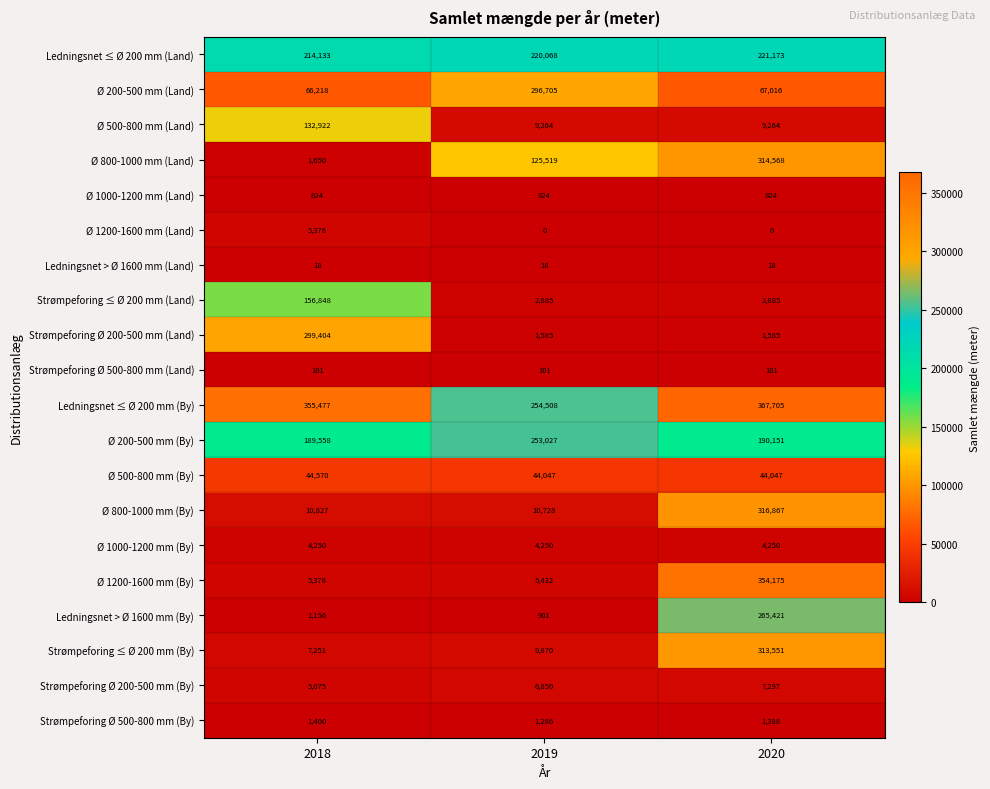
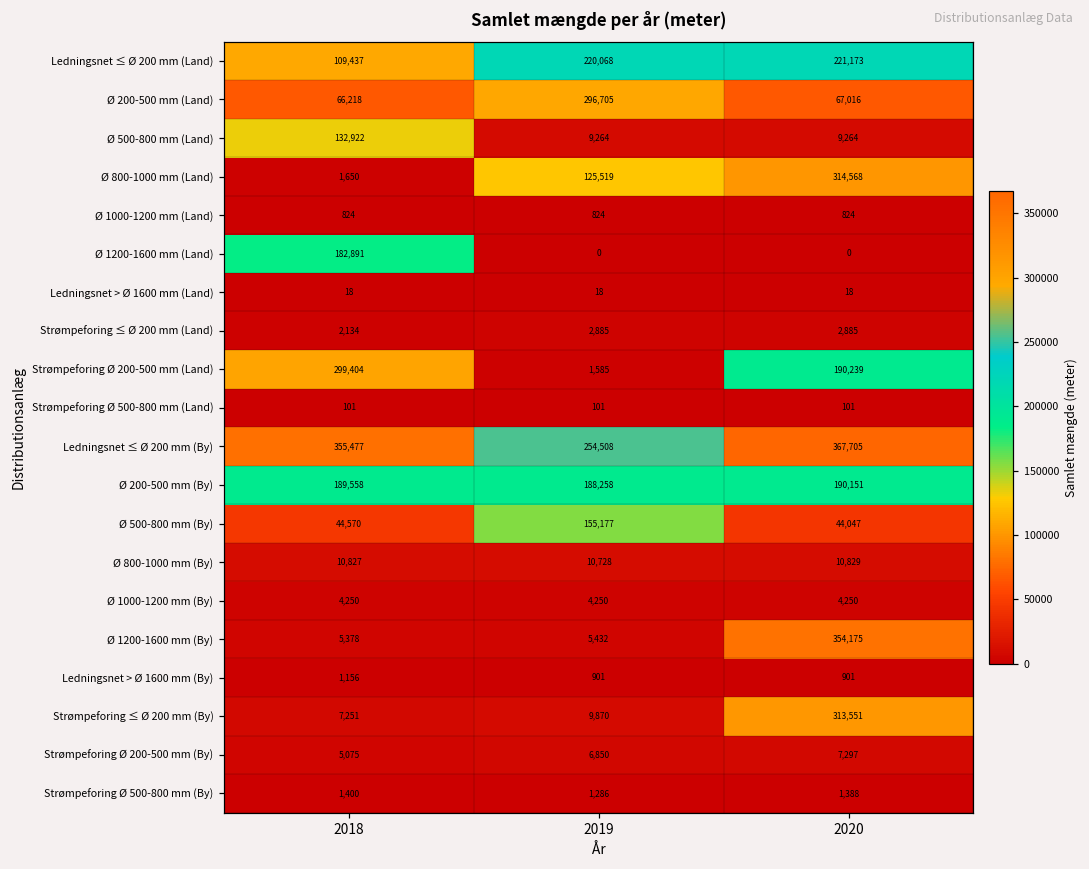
  {
    "Ledningsnet ≤ Ø 200 mm (Land)": {
-     "2018": "214,133",
+     "2018": "109,437",
      "2019": "220,068",
      "2020": "221,173"
    },
    "Ø 200-500 mm (Land)": {
      "2018": "66,218",
      "2019": "296,705",
      "2020": "67,016"
    },
    "Ø 500-800 mm (Land)": {
      "2018": "132,922",
      "2019": "9,264",
      "2020": "9,264"
    },
    "Ø 800-1000 mm (Land)": {
      "2018": "1,650",
      "2019": "125,519",
      "2020": "314,568"
    },
    "Ø 1000-1200 mm (Land)": {
      "2018": "824",
      "2019": "824",
      "2020": "824"
    },
    "Ø 1200-1600 mm (Land)": {
-     "2018": "5,378",
+     "2018": "182,891",
      "2019": "0",
      "2020": "0"
    },
    "Ledningsnet > Ø 1600 mm (Land)": {
      "2018": "18",
      "2019": "18",
      "2020": "18"
    },
    "Strømpeforing ≤ Ø 200 mm (Land)": {
-     "2018": "156,848",
+     "2018": "2,134",
      "2019": "2,885",
      "2020": "2,885"
    },
    "Strømpeforing Ø 200-500 mm (Land)": {
      "2018": "299,404",
      "2019": "1,585",
-     "2020": "1,585"
+     "2020": "190,239"
    },
    "Strømpeforing Ø 500-800 mm (Land)": {
      "2018": "101",
      "2019": "101",
      "2020": "101"
    },
    "Ledningsnet ≤ Ø 200 mm (By)": {
      "2018": "355,477",
      "2019": "254,508",
      "2020": "367,705"
    },
    "Ø 200-500 mm (By)": {
      "2018": "189,558",
-     "2019": "253,027",
+     "2019": "188,258",
      "2020": "190,151"
    },
    "Ø 500-800 mm (By)": {
      "2018": "44,570",
-     "2019": "44,047",
+     "2019": "155,177",
      "2020": "44,047"
    },
    "Ø 800-1000 mm (By)": {
      "2018": "10,827",
      "2019": "10,728",
-     "2020": "316,867"
+     "2020": "10,829"
    },
    "Ø 1000-1200 mm (By)": {
      "2018": "4,250",
      "2019": "4,250",
      "2020": "4,250"
    },
    "Ø 1200-1600 mm (By)": {
      "2018": "5,378",
      "2019": "5,432",
      "2020": "354,175"
    },
    "Ledningsnet > Ø 1600 mm (By)": {
      "2018": "1,156",
      "2019": "901",
-     "2020": "265,421"
+     "2020": "901"
    },
    "Strømpeforing ≤ Ø 200 mm (By)": {
      "2018": "7,251",
      "2019": "9,870",
      "2020": "313,551"
    },
    "Strømpeforing Ø 200-500 mm (By)": {
      "2018": "5,075",
      "2019": "6,850",
      "2020": "7,297"
    },
    "Strømpeforing Ø 500-800 mm (By)": {
      "2018": "1,400",
      "2019": "1,286",
      "2020": "1,388"
    }
  }
